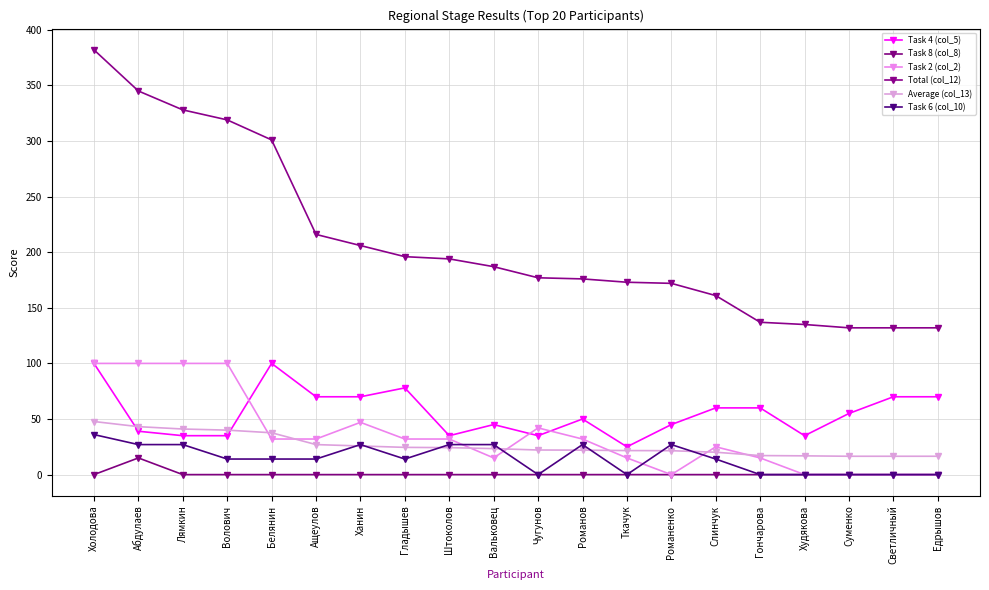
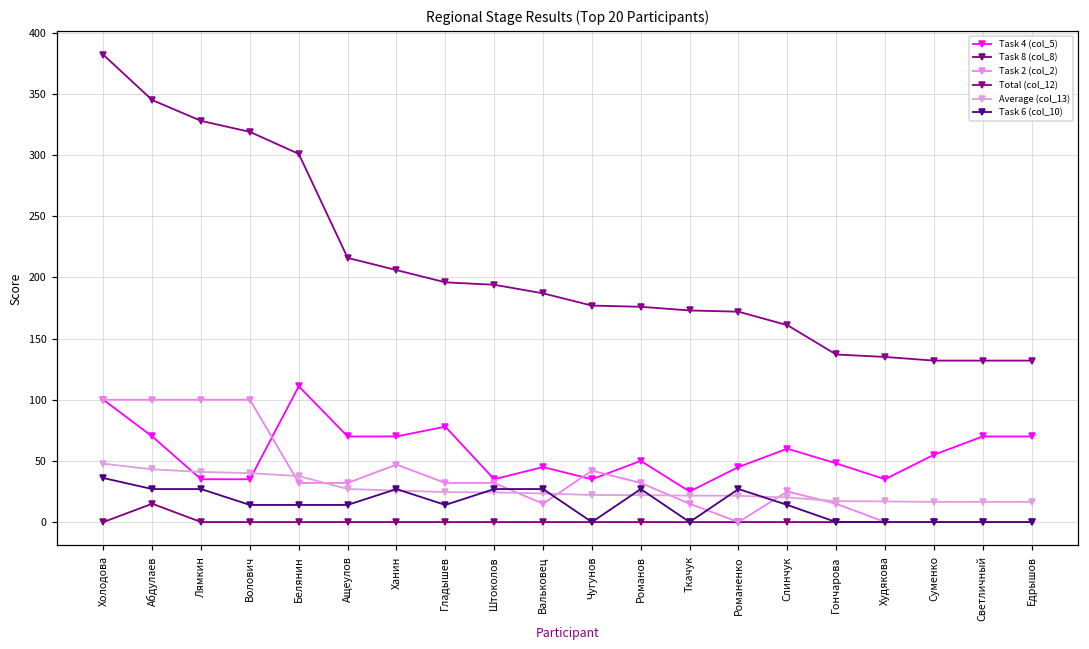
  {
    "Task 4 (col_5)": {
-     "Абдулаев": 39,
+     "Абдулаев": 70,
      "Лямкин": 35,
      "Волович": 35,
-     "Белянин": 100,
+     "Белянин": 111,
      "Ащеулов": 70,
      "Ханин": 70,
      "Гладышев": 78,
      "Штоколов": 35,
      "Вальковец": 45,
      "Чугунов": 35,
      "Романов": 50,
      "Ткачук": 25,
      "Романенко": 45,
      "Слинчук": 60,
-     "Гончарова": 60,
+     "Гончарова": 48,
      "Худякова": 35,
      "Суменко": 55,
      "Светличный": 70,
      "Едрышов": 70
    }
  }
